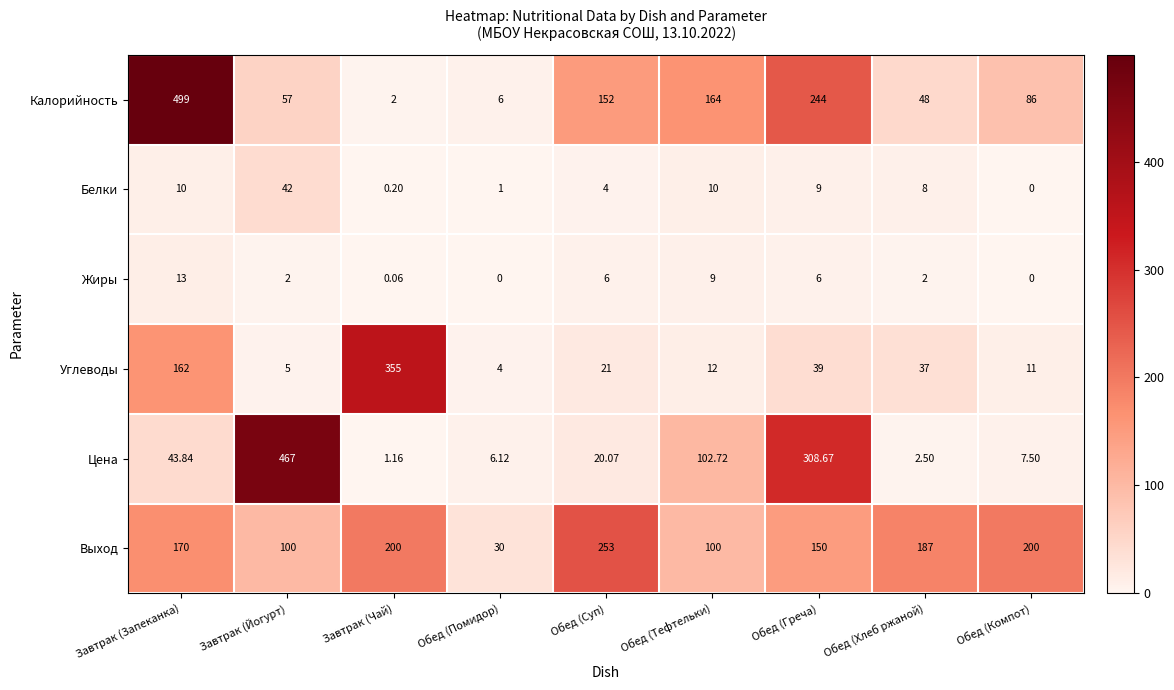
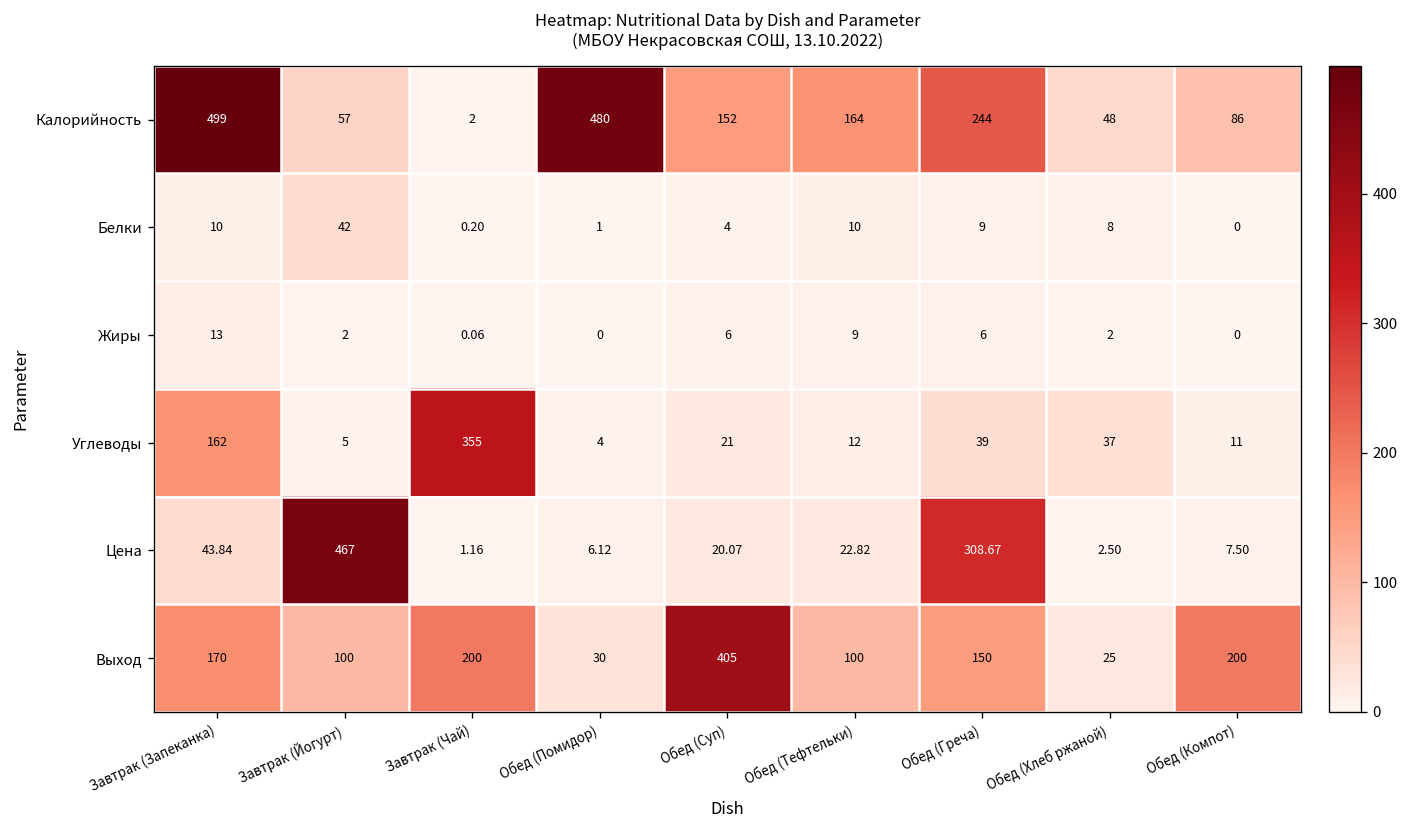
  {
    "Калорийность": {
      "Завтрак (Запеканка)": 499,
      "Завтрак (Йогурт)": 57,
      "Завтрак (Чай)": 2,
-     "Обед (Помидор)": 6,
+     "Обед (Помидор)": 480,
      "Обед (Суп)": 152,
      "Обед (Тефтельки)": 164,
      "Обед (Греча)": 244,
      "Обед (Хлеб ржаной)": 48,
      "Обед (Компот)": 86
    },
    "Белки": {
      "Завтрак (Запеканка)": 10,
      "Завтрак (Йогурт)": 42,
      "Завтрак (Чай)": 0.20,
      "Обед (Помидор)": 1,
      "Обед (Суп)": 4,
      "Обед (Тефтельки)": 10,
      "Обед (Греча)": 9,
      "Обед (Хлеб ржаной)": 8,
      "Обед (Компот)": 0
    },
    "Жиры": {
      "Завтрак (Запеканка)": 13,
      "Завтрак (Йогурт)": 2,
      "Завтрак (Чай)": 0.06,
      "Обед (Помидор)": 0,
      "Обед (Суп)": 6,
      "Обед (Тефтельки)": 9,
      "Обед (Греча)": 6,
      "Обед (Хлеб ржаной)": 2,
      "Обед (Компот)": 0
    },
    "Углеводы": {
      "Завтрак (Запеканка)": 162,
      "Завтрак (Йогурт)": 5,
      "Завтрак (Чай)": 355,
      "Обед (Помидор)": 4,
      "Обед (Суп)": 21,
      "Обед (Тефтельки)": 12,
      "Обед (Греча)": 39,
      "Обед (Хлеб ржаной)": 37,
      "Обед (Компот)": 11
    },
    "Цена": {
      "Завтрак (Запеканка)": 43.84,
      "Завтрак (Йогурт)": 467,
      "Завтрак (Чай)": 1.16,
      "Обед (Помидор)": 6.12,
      "Обед (Суп)": 20.07,
-     "Обед (Тефтельки)": 102.72,
+     "Обед (Тефтельки)": 22.82,
      "Обед (Греча)": 308.67,
      "Обед (Хлеб ржаной)": 2.50,
      "Обед (Компот)": 7.50
    },
    "Выход": {
      "Завтрак (Запеканка)": 170,
      "Завтрак (Йогурт)": 100,
      "Завтрак (Чай)": 200,
      "Обед (Помидор)": 30,
-     "Обед (Суп)": 253,
+     "Обед (Суп)": 405,
      "Обед (Тефтельки)": 100,
      "Обед (Греча)": 150,
-     "Обед (Хлеб ржаной)": 187,
+     "Обед (Хлеб ржаной)": 25,
      "Обед (Компот)": 200
    }
  }
